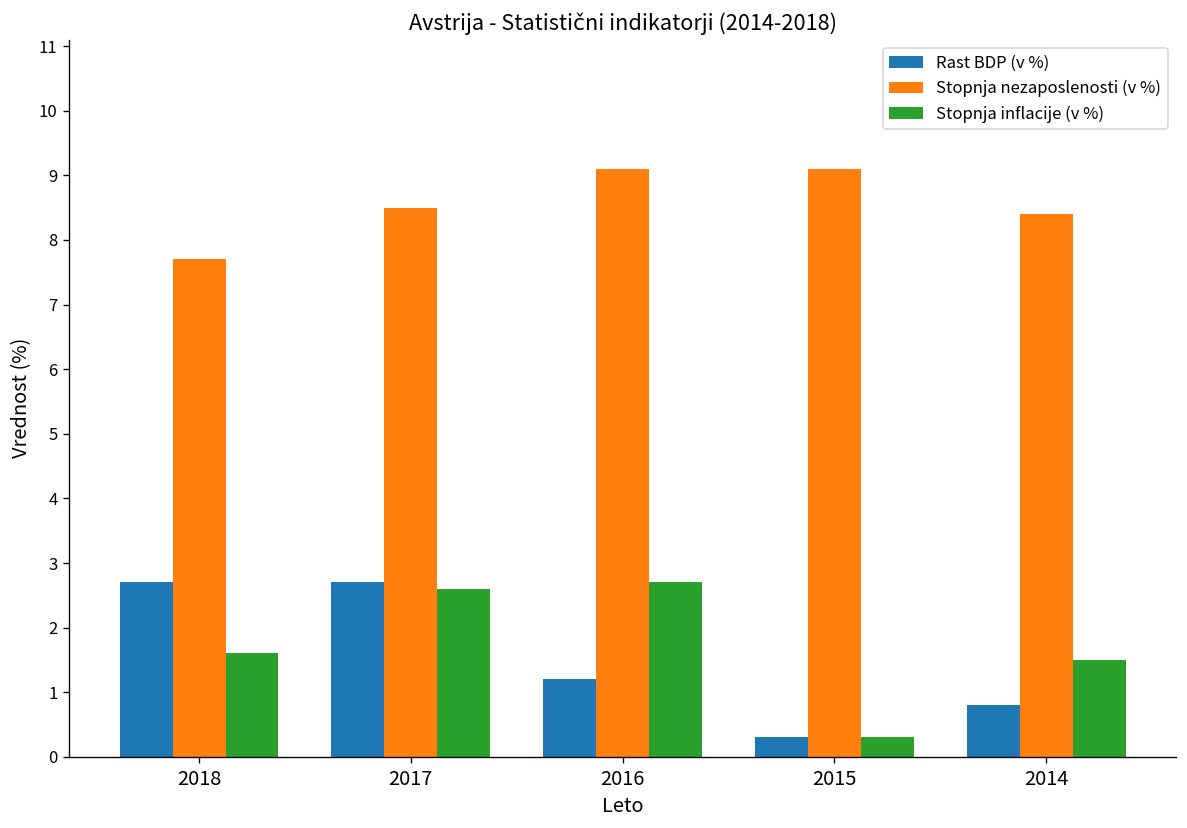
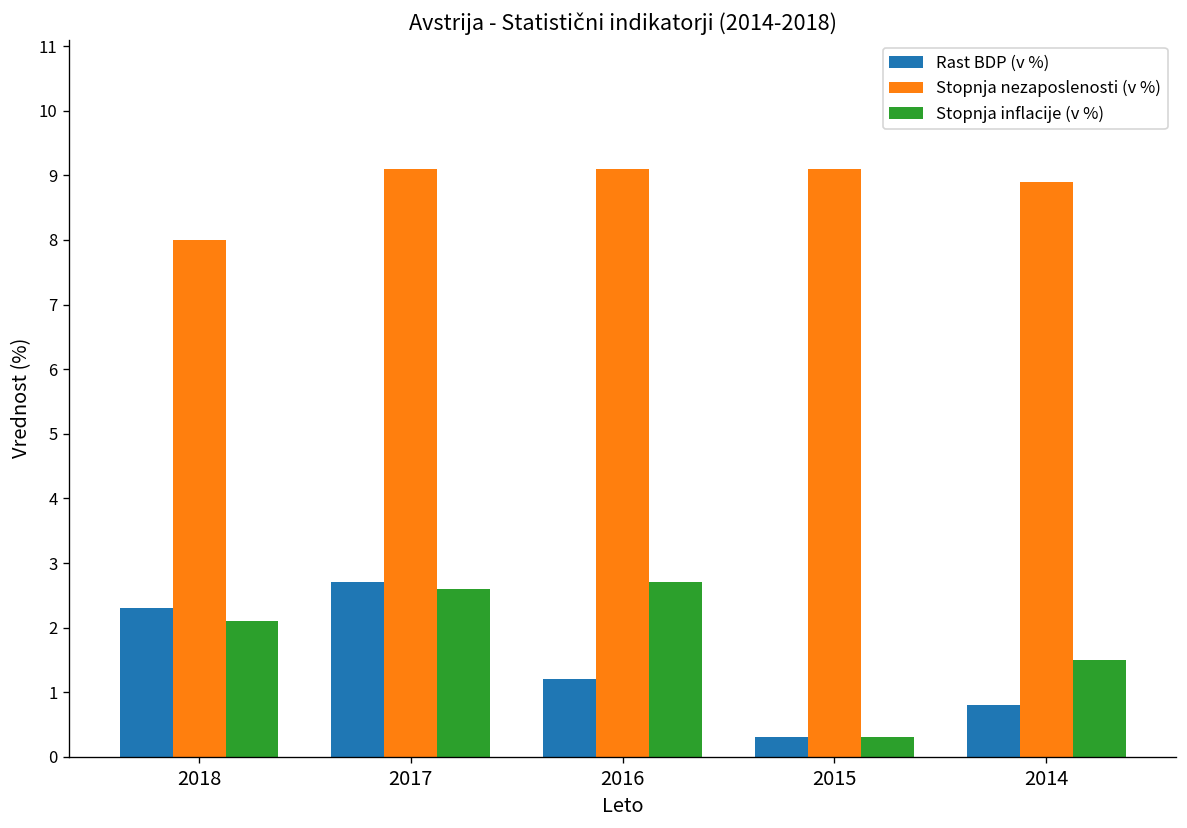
  {
    "Rast BDP (v %)": {
-     "2018": 2.7,
+     "2018": 2.3,
      "2017": 2.7,
      "2016": 1.2,
      "2015": 0.3,
      "2014": 0.8
    },
    "Stopnja nezaposlenosti (v %)": {
-     "2018": 7.7,
-     "2017": 8.5,
+     "2018": 8.0,
+     "2017": 9.1,
      "2016": 9.1,
      "2015": 9.1,
-     "2014": 8.4
+     "2014": 8.9
    },
    "Stopnja inflacije (v %)": {
-     "2018": 1.6,
+     "2018": 2.1,
      "2017": 2.6,
      "2016": 2.7,
      "2015": 0.3,
      "2014": 1.5
    }
  }
